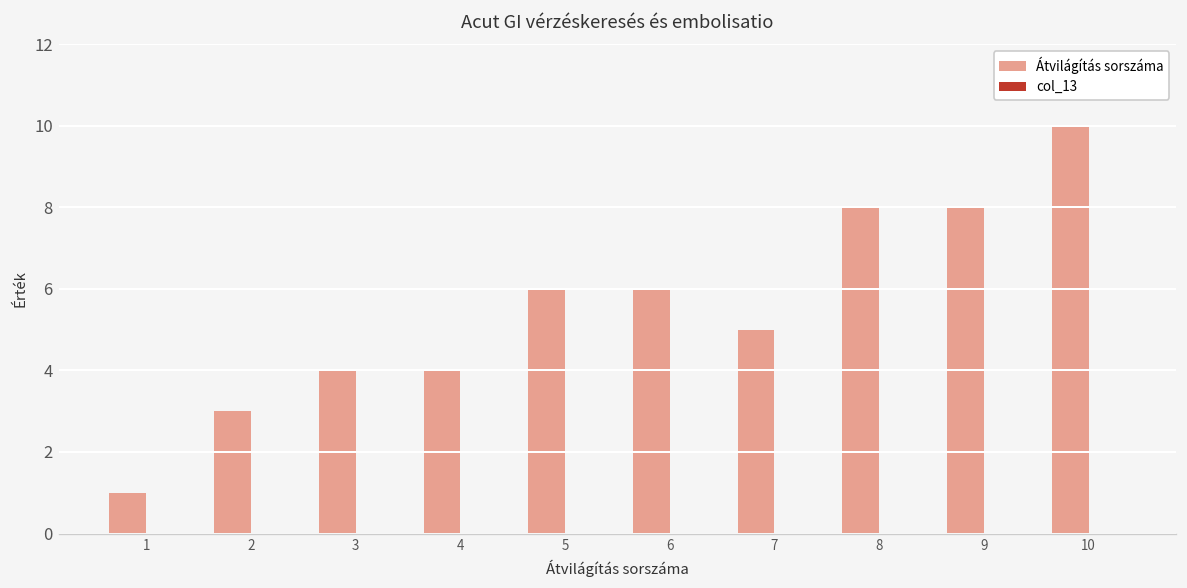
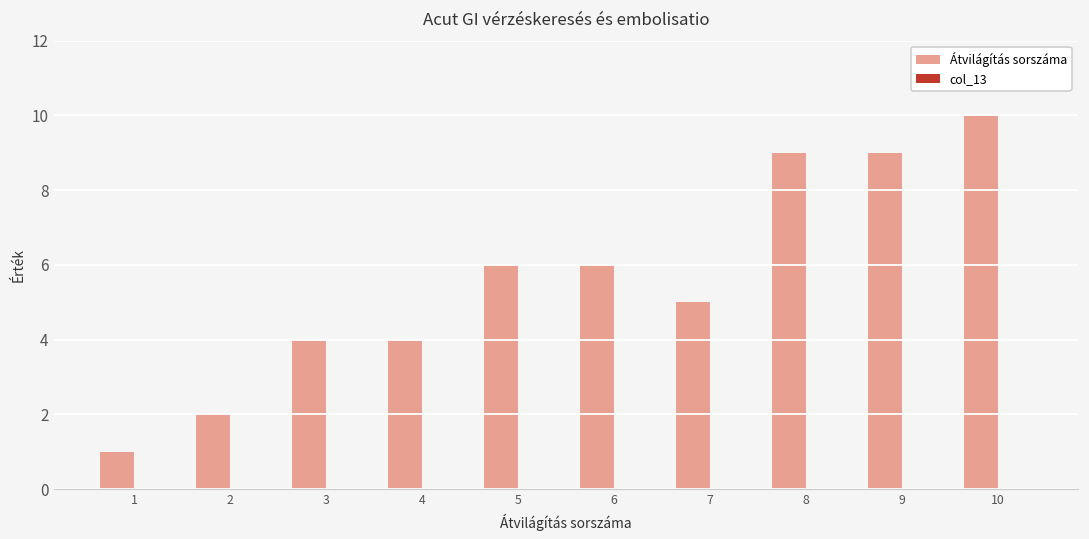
  {
    "Átvilágítás sorszáma": {
      "1": 1,
-     "2": 3,
+     "2": 2,
      "3": 4,
      "4": 4,
      "5": 6,
      "6": 6,
      "7": 5,
-     "8": 8,
-     "9": 8,
+     "8": 9,
+     "9": 9,
      "10": 10
    },
    "col_13": {
      "1": 0,
      "2": 0,
      "3": 0,
      "4": 0,
      "5": 0,
      "6": 0,
      "7": 0,
      "8": 0,
      "9": 0,
      "10": 0
    }
  }
